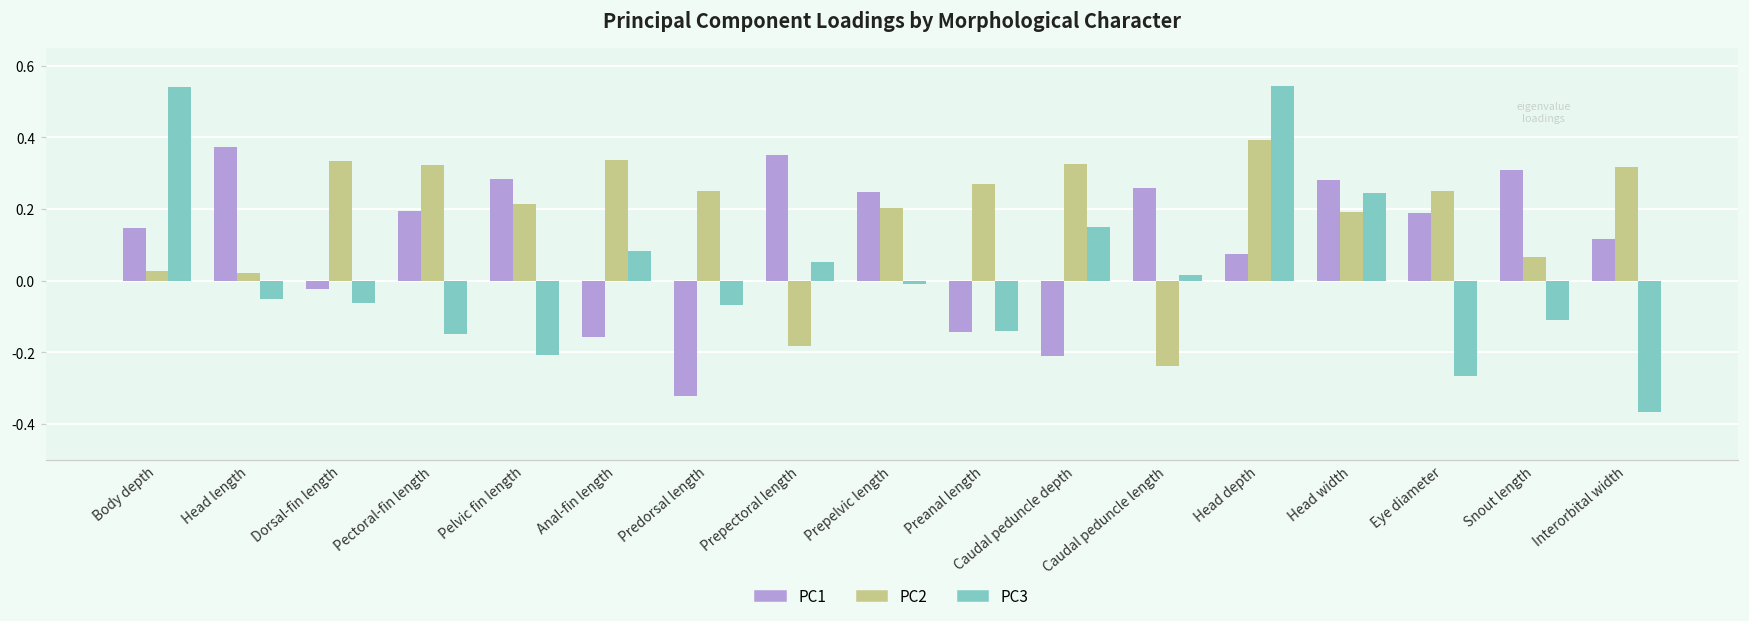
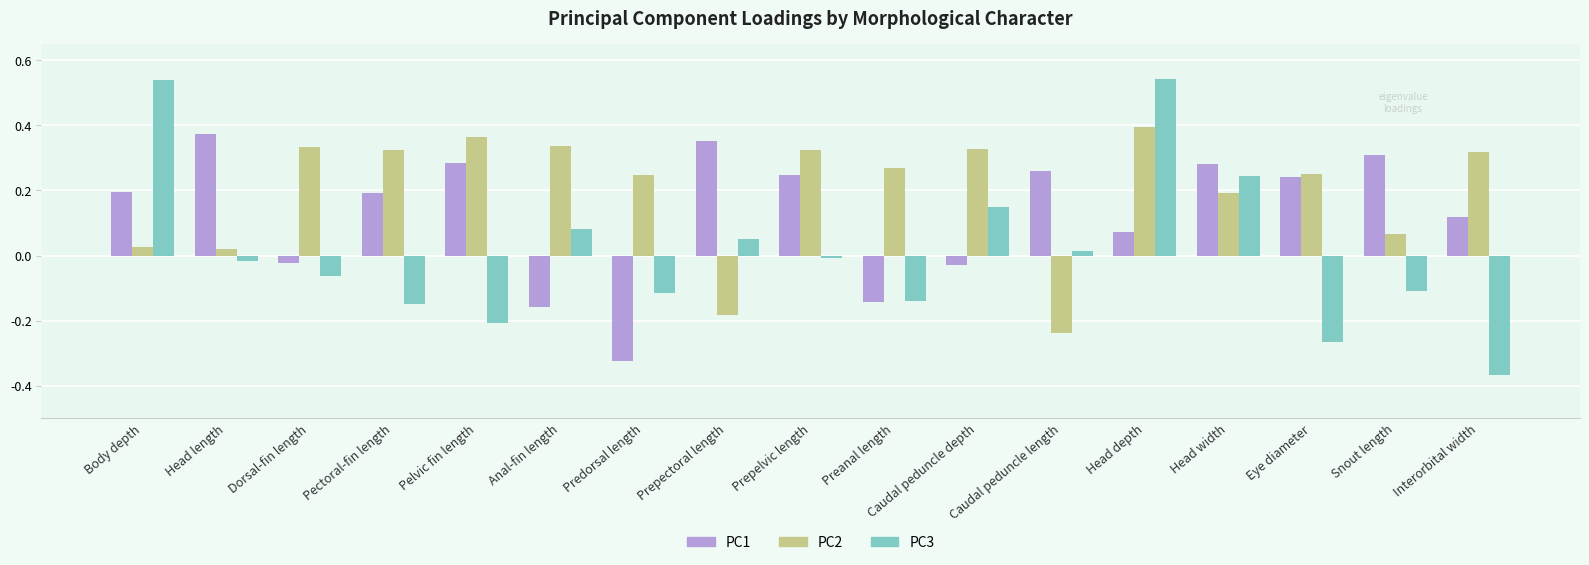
  {
    "PC1": {
-     "Body depth": 0.15,
+     "Body depth": 0.20,
      "Head length": 0.37,
      "Dorsal-fin length": -0.02,
      "Pectoral-fin length": 0.19,
      "Pelvic fin length": 0.28,
      "Anal-fin length": -0.16,
      "Predorsal length": -0.32,
      "Prepectoral length": 0.35,
      "Prepelvic length": 0.25,
      "Preanal length": -0.14,
-     "Caudal peduncle depth": -0.21,
+     "Caudal peduncle depth": -0.03,
      "Caudal peduncle length": 0.26,
      "Head depth": 0.07,
      "Head width": 0.28,
-     "Eye diameter": 0.19,
+     "Eye diameter": 0.24,
      "Snout length": 0.31,
      "Interorbital width": 0.12
    },
    "PC2": {
      "Body depth": 0.03,
      "Head length": 0.02,
      "Dorsal-fin length": 0.33,
      "Pectoral-fin length": 0.32,
-     "Pelvic fin length": 0.22,
+     "Pelvic fin length": 0.37,
      "Anal-fin length": 0.34,
      "Predorsal length": 0.25,
      "Prepectoral length": -0.18,
-     "Prepelvic length": 0.20,
+     "Prepelvic length": 0.32,
      "Preanal length": 0.27,
      "Caudal peduncle depth": 0.33,
      "Caudal peduncle length": -0.24,
      "Head depth": 0.39,
      "Head width": 0.19,
      "Eye diameter": 0.25,
      "Snout length": 0.07,
      "Interorbital width": 0.32
    },
    "PC3": {
      "Body depth": 0.54,
-     "Head length": -0.05,
+     "Head length": -0.02,
      "Dorsal-fin length": -0.06,
      "Pectoral-fin length": -0.15,
      "Pelvic fin length": -0.21,
      "Anal-fin length": 0.08,
-     "Predorsal length": -0.07,
+     "Predorsal length": -0.12,
      "Prepectoral length": 0.05,
      "Prepelvic length": -0.01,
      "Preanal length": -0.14,
      "Caudal peduncle depth": 0.15,
      "Caudal peduncle length": 0.01,
      "Head depth": 0.54,
      "Head width": 0.25,
      "Eye diameter": -0.27,
      "Snout length": -0.11,
      "Interorbital width": -0.37
    }
  }
